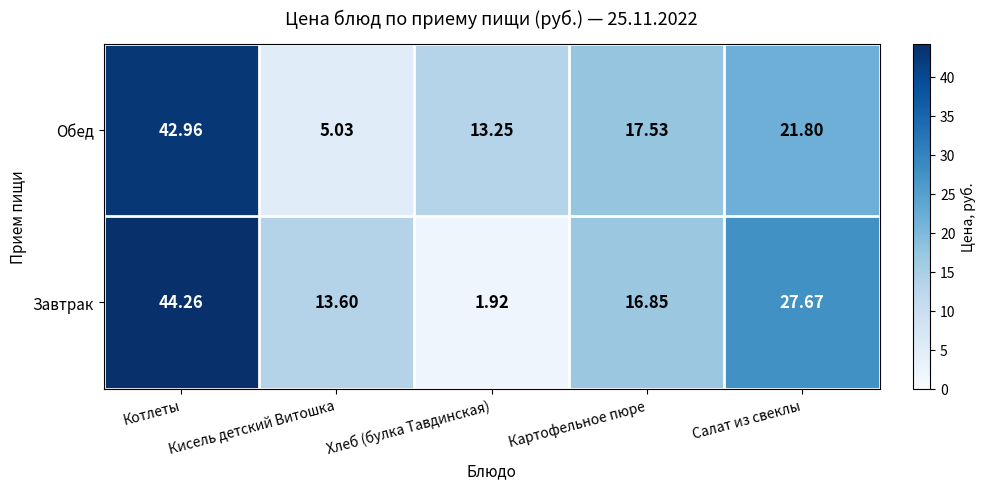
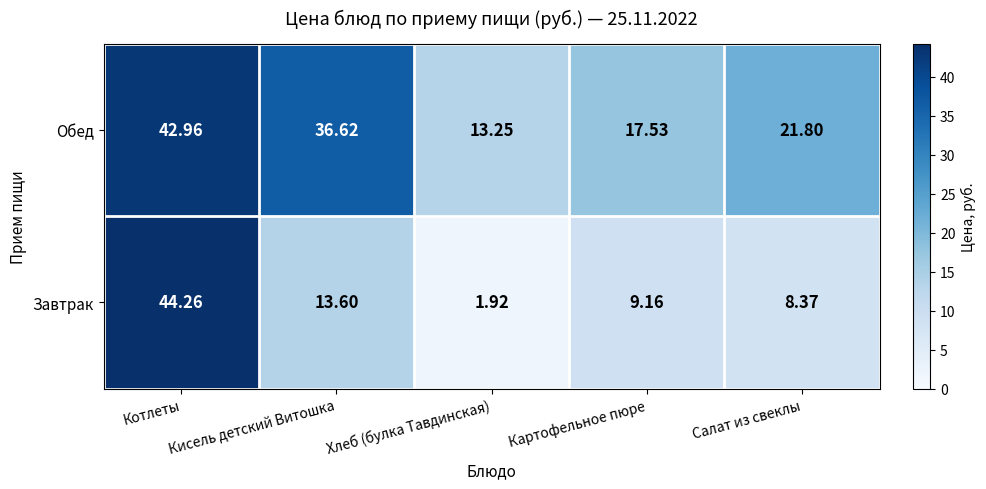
  {
    "Обед": {
      "Котлеты": 42.96,
-     "Кисель детский Витошка": 5.03,
+     "Кисель детский Витошка": 36.62,
      "Хлеб (булка Тавдинская)": 13.25,
      "Картофельное пюре": 17.53,
      "Салат из свеклы": 21.80
    },
    "Завтрак": {
      "Котлеты": 44.26,
      "Кисель детский Витошка": 13.60,
      "Хлеб (булка Тавдинская)": 1.92,
-     "Картофельное пюре": 16.85,
-     "Салат из свеклы": 27.67
+     "Картофельное пюре": 9.16,
+     "Салат из свеклы": 8.37
    }
  }
